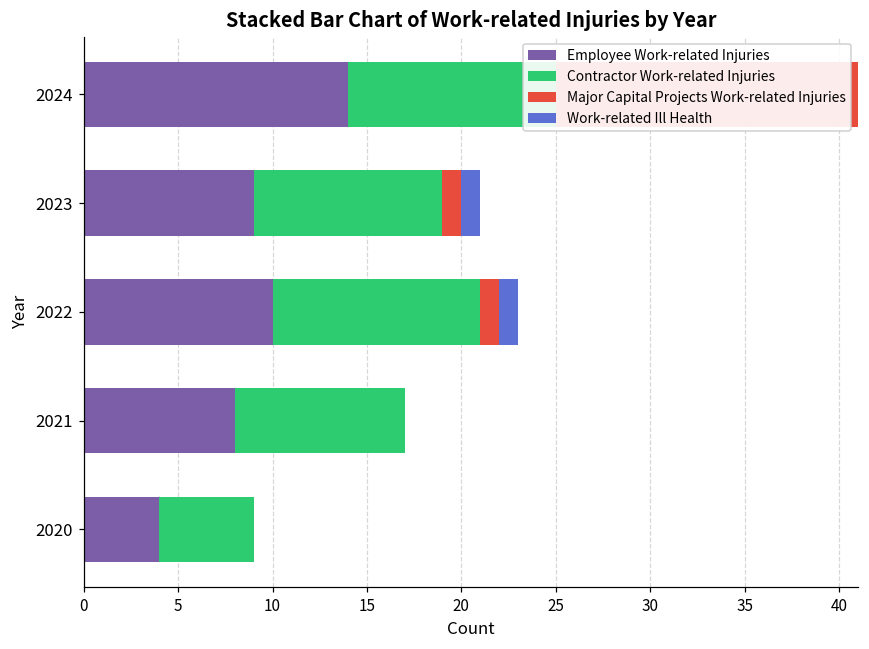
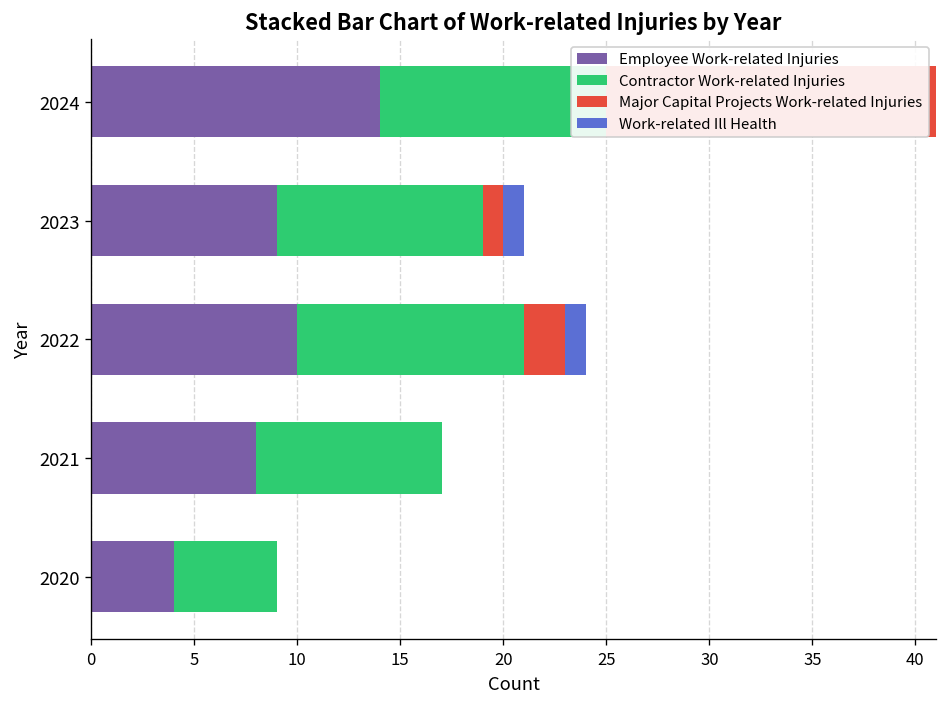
  {
    "Contractor Work-related Injuries": {
      "2023": 10,
      "2022": 11,
      "2021": 9,
      "2020": 5
    },
    "Major Capital Projects Work-related Injuries": {
      "2024": 16,
      "2023": 1,
-     "2022": 1,
+     "2022": 2,
      "2021": 0,
      "2020": 0
    }
  }
